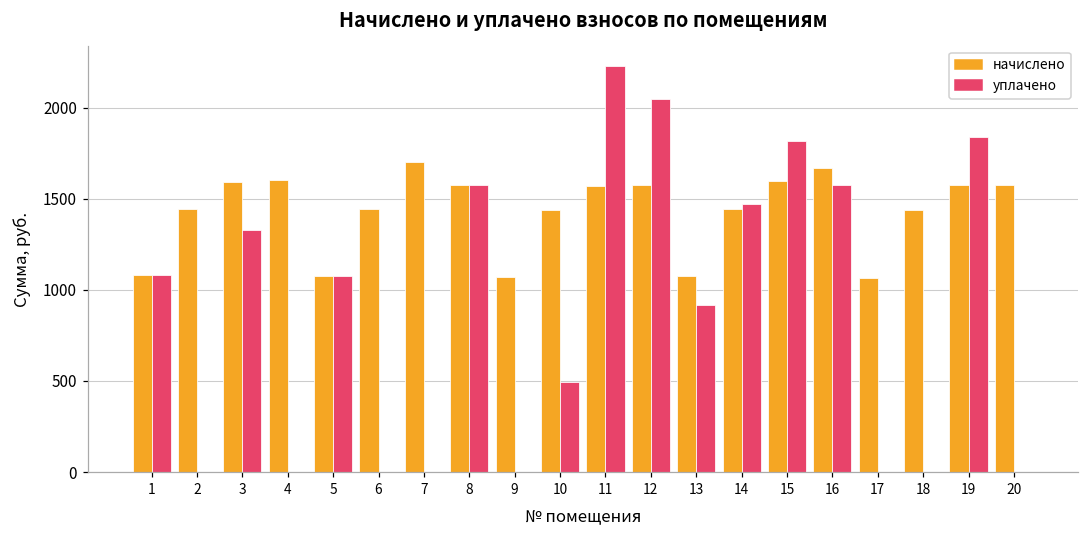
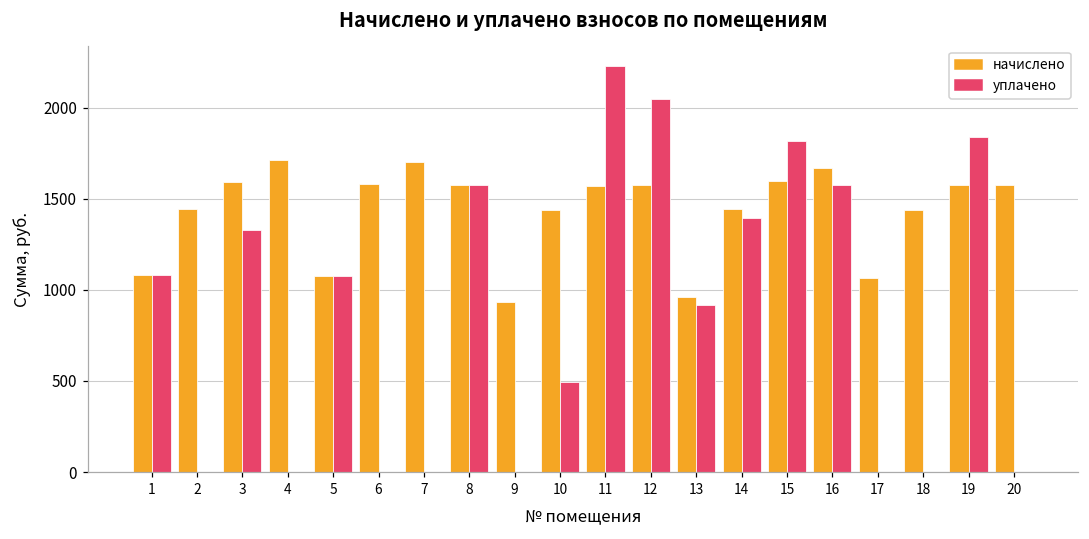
  {
    "начислено": {
      "1": 1080,
      "2": 1450,
      "3": 1590,
-     "4": 1600,
+     "4": 1710,
      "5": 1080,
-     "6": 1450,
+     "6": 1580,
      "7": 1700,
      "8": 1580,
-     "9": 1070,
+     "9": 930,
      "10": 1440,
      "11": 1570,
      "12": 1570,
-     "13": 1070,
+     "13": 960,
      "14": 1440,
      "15": 1600,
      "16": 1670,
      "17": 1060,
      "18": 1440,
      "19": 1570,
      "20": 1570
    },
    "уплачено": {
      "1": 1080,
      "2": 0,
      "3": 1330,
      "4": 0,
      "5": 1080,
      "6": 0,
      "7": 0,
      "8": 1580,
      "9": 0,
      "10": 490,
      "11": 2230,
      "12": 2050,
      "13": 920,
-     "14": 1470,
+     "14": 1390,
      "15": 1820,
      "16": 1580,
      "17": 0,
      "18": 0,
      "19": 1840
    }
  }
